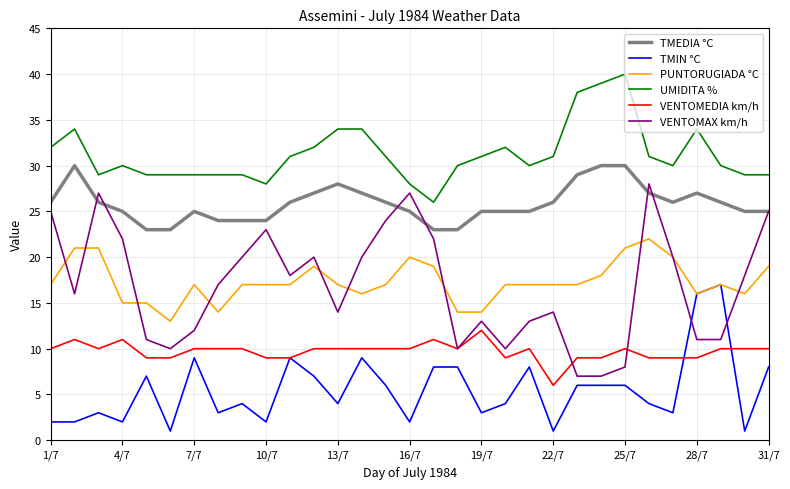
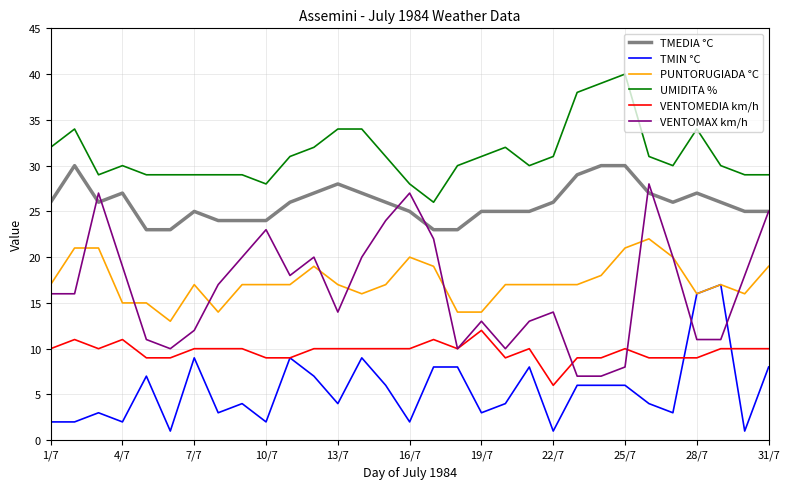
  {
    "TMEDIA °C": {
      "1/7": 26,
-     "4/7": 25,
+     "4/7": 27,
      "7/7": 25,
      "10/7": 24,
      "13/7": 28,
      "16/7": 25,
      "19/7": 25,
      "22/7": 26,
      "25/7": 30,
      "28/7": 27
    },
    "TMIN °C": {
      "1/7": 2,
      "4/7": 2,
      "7/7": 9,
      "10/7": 2,
      "13/7": 4,
      "16/7": 2,
      "19/7": 3,
      "22/7": 1,
      "25/7": 6,
      "31/7": 8
    },
    "PUNTORUGIADA °C": {
      "1/7": 17,
      "4/7": 15,
      "7/7": 17,
      "10/7": 17,
      "13/7": 17,
      "16/7": 20,
      "19/7": 14,
      "22/7": 17,
      "25/7": 21,
      "31/7": 19
    },
    "UMIDITA %": {
      "1/7": 32,
      "4/7": 30,
      "7/7": 29,
      "10/7": 28,
      "13/7": 34,
      "16/7": 28,
      "19/7": 31,
      "22/7": 31,
      "31/7": 29
    },
    "VENTOMEDIA km/h": {
      "1/7": 10,
      "4/7": 11,
      "7/7": 10,
      "10/7": 9,
      "13/7": 10,
      "16/7": 10,
      "19/7": 12,
      "22/7": 6,
      "25/7": 10,
      "28/7": 9,
      "31/7": 10
    },
    "VENTOMAX km/h": {
-     "1/7": 25,
-     "4/7": 22,
+     "1/7": 16,
+     "4/7": 19,
      "7/7": 12,
      "10/7": 23,
      "13/7": 14,
      "16/7": 27,
      "19/7": 13,
      "22/7": 14,
      "25/7": 8,
      "28/7": 11
    }
  }
